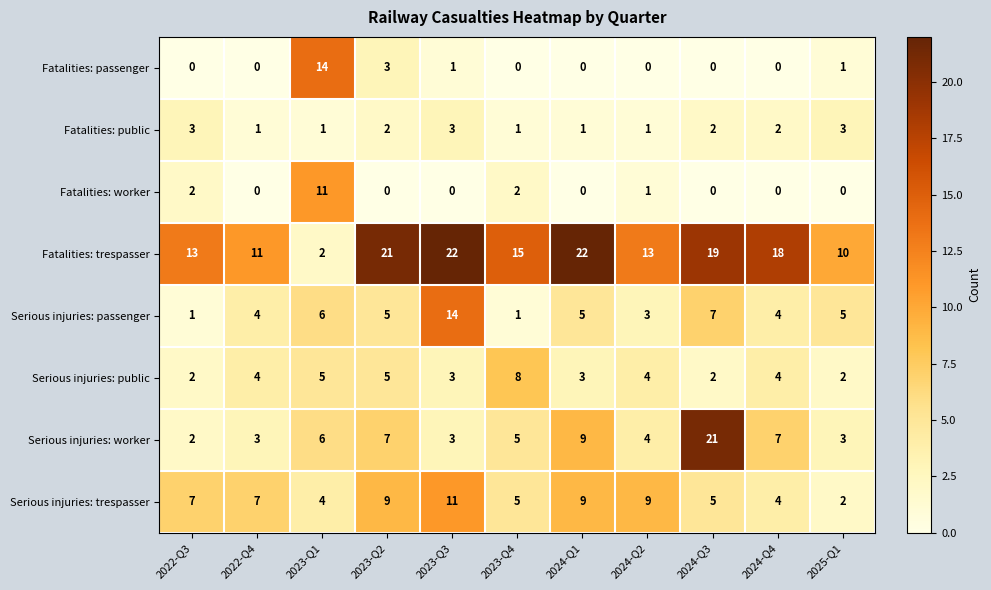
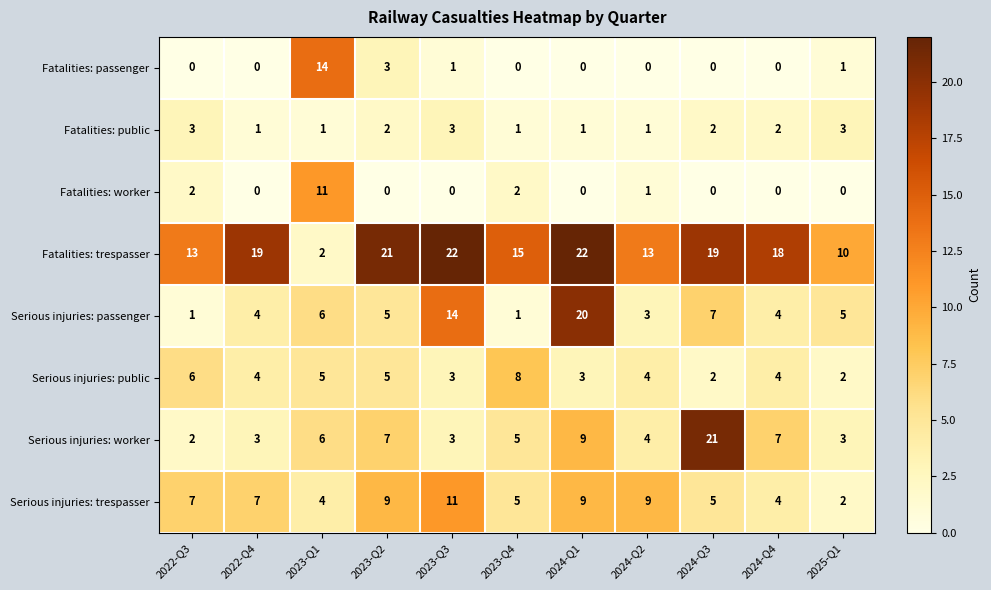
  {
    "Fatalities: passenger": {
      "2022-Q3": 0,
      "2022-Q4": 0,
      "2023-Q1": 14,
      "2023-Q2": 3,
      "2023-Q3": 1,
      "2023-Q4": 0,
      "2024-Q1": 0,
      "2024-Q2": 0,
      "2024-Q3": 0,
      "2024-Q4": 0,
      "2025-Q1": 1
    },
    "Fatalities: public": {
      "2022-Q3": 3,
      "2022-Q4": 1,
      "2023-Q1": 1,
      "2023-Q2": 2,
      "2023-Q3": 3,
      "2023-Q4": 1,
      "2024-Q1": 1,
      "2024-Q2": 1,
      "2024-Q3": 2,
      "2024-Q4": 2,
      "2025-Q1": 3
    },
    "Fatalities: worker": {
      "2022-Q3": 2,
      "2022-Q4": 0,
      "2023-Q1": 11,
      "2023-Q2": 0,
      "2023-Q3": 0,
      "2023-Q4": 2,
      "2024-Q1": 0,
      "2024-Q2": 1,
      "2024-Q3": 0,
      "2024-Q4": 0,
      "2025-Q1": 0
    },
    "Fatalities: trespasser": {
      "2022-Q3": 13,
-     "2022-Q4": 11,
+     "2022-Q4": 19,
      "2023-Q1": 2,
      "2023-Q2": 21,
      "2023-Q3": 22,
      "2023-Q4": 15,
      "2024-Q1": 22,
      "2024-Q2": 13,
      "2024-Q3": 19,
      "2024-Q4": 18,
      "2025-Q1": 10
    },
    "Serious injuries: passenger": {
      "2022-Q3": 1,
      "2022-Q4": 4,
      "2023-Q1": 6,
      "2023-Q2": 5,
      "2023-Q3": 14,
      "2023-Q4": 1,
-     "2024-Q1": 5,
+     "2024-Q1": 20,
      "2024-Q2": 3,
      "2024-Q3": 7,
      "2024-Q4": 4,
      "2025-Q1": 5
    },
    "Serious injuries: public": {
-     "2022-Q3": 2,
+     "2022-Q3": 6,
      "2022-Q4": 4,
      "2023-Q1": 5,
      "2023-Q2": 5,
      "2023-Q3": 3,
      "2023-Q4": 8,
      "2024-Q1": 3,
      "2024-Q2": 4,
      "2024-Q3": 2,
      "2024-Q4": 4,
      "2025-Q1": 2
    },
    "Serious injuries: worker": {
      "2022-Q3": 2,
      "2022-Q4": 3,
      "2023-Q1": 6,
      "2023-Q2": 7,
      "2023-Q3": 3,
      "2023-Q4": 5,
      "2024-Q1": 9,
      "2024-Q2": 4,
      "2024-Q3": 21,
      "2024-Q4": 7,
      "2025-Q1": 3
    },
    "Serious injuries: trespasser": {
      "2022-Q3": 7,
      "2022-Q4": 7,
      "2023-Q1": 4,
      "2023-Q2": 9,
      "2023-Q3": 11,
      "2023-Q4": 5,
      "2024-Q1": 9,
      "2024-Q2": 9,
      "2024-Q3": 5,
      "2024-Q4": 4,
      "2025-Q1": 2
    }
  }
